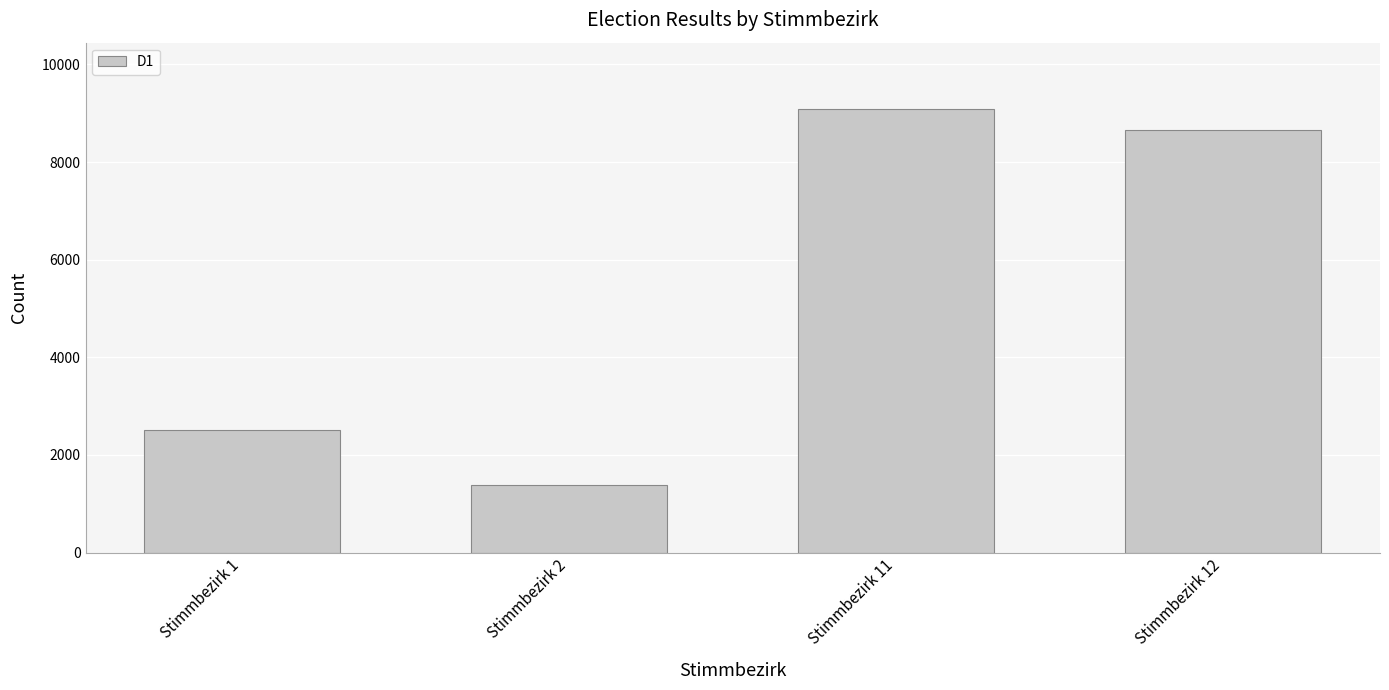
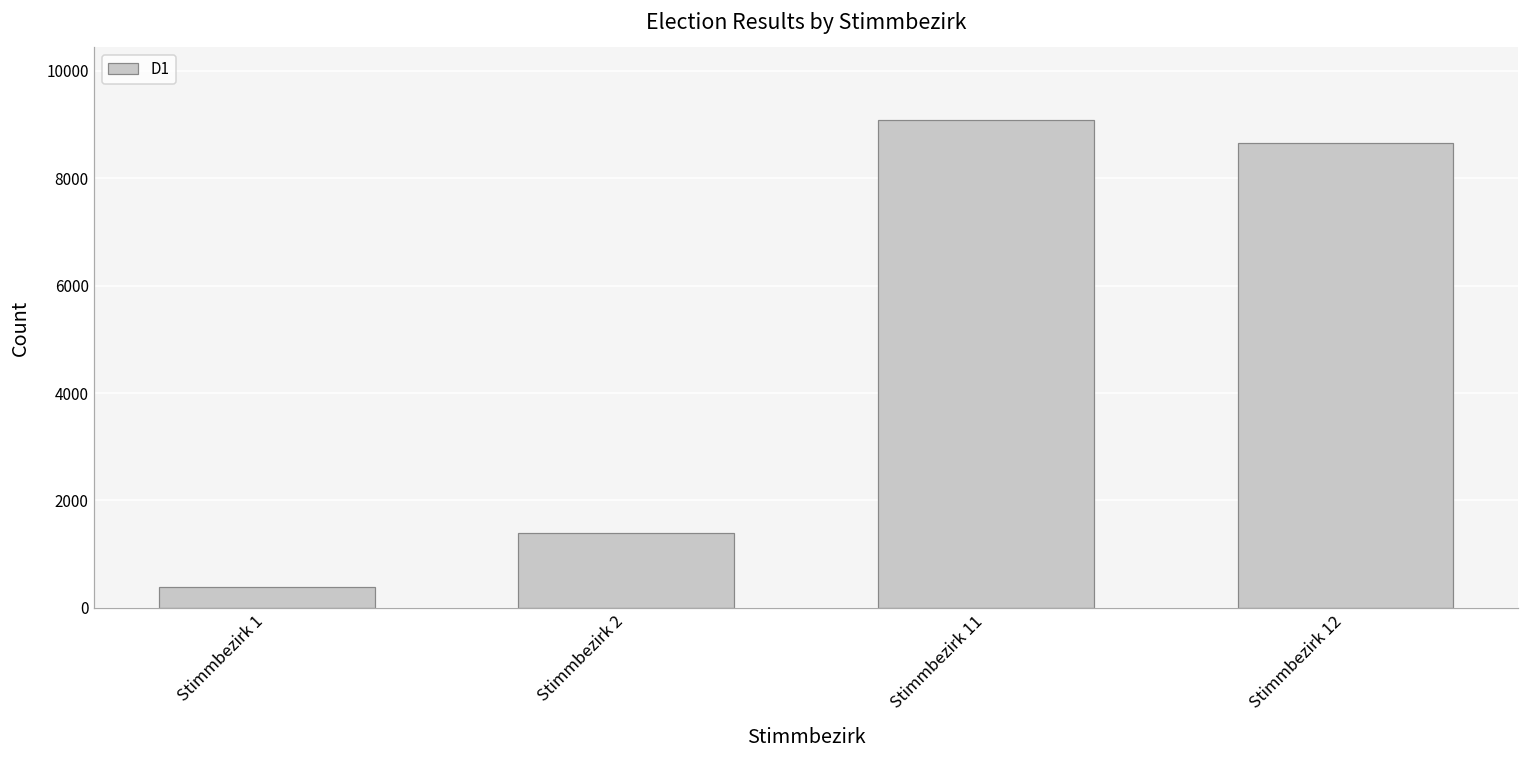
  {
-   "Stimmbezirk 1": 2500,
+   "Stimmbezirk 1": 400,
    "Stimmbezirk 2": 1400,
    "Stimmbezirk 11": 9100,
    "Stimmbezirk 12": 8700
  }
